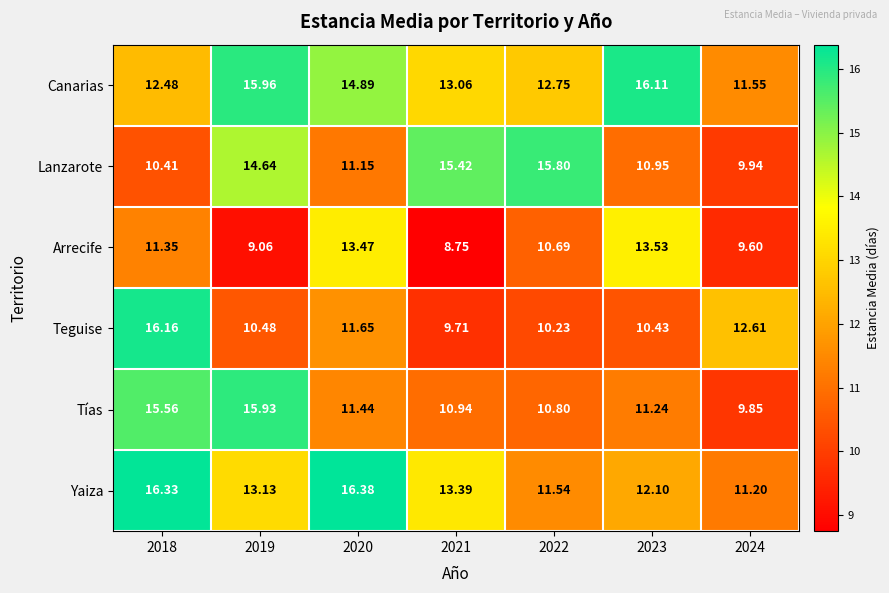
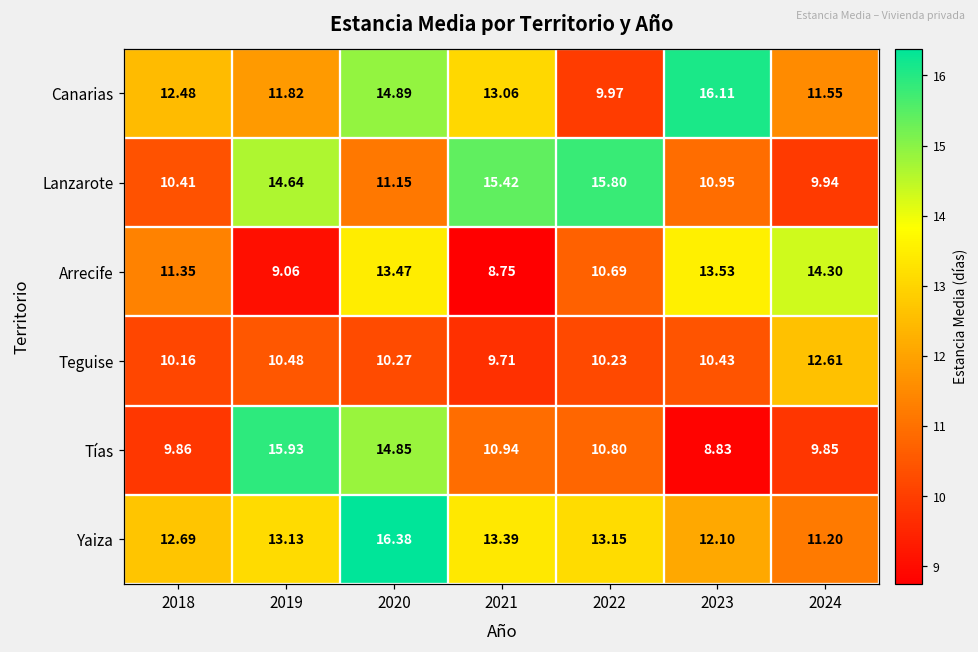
  {
    "Canarias": {
      "2018": 12.48,
-     "2019": 15.96,
+     "2019": 11.82,
      "2020": 14.89,
      "2021": 13.06,
-     "2022": 12.75,
+     "2022": 9.97,
      "2023": 16.11,
      "2024": 11.55
    },
    "Lanzarote": {
      "2018": 10.41,
      "2019": 14.64,
      "2020": 11.15,
      "2021": 15.42,
      "2022": 15.80,
      "2023": 10.95,
      "2024": 9.94
    },
    "Arrecife": {
      "2018": 11.35,
      "2019": 9.06,
      "2020": 13.47,
      "2021": 8.75,
      "2022": 10.69,
      "2023": 13.53,
-     "2024": 9.60
+     "2024": 14.30
    },
    "Teguise": {
-     "2018": 16.16,
+     "2018": 10.16,
      "2019": 10.48,
-     "2020": 11.65,
+     "2020": 10.27,
      "2021": 9.71,
      "2022": 10.23,
      "2023": 10.43,
      "2024": 12.61
    },
    "Tías": {
-     "2018": 15.56,
+     "2018": 9.86,
      "2019": 15.93,
-     "2020": 11.44,
+     "2020": 14.85,
      "2021": 10.94,
      "2022": 10.80,
-     "2023": 11.24,
+     "2023": 8.83,
      "2024": 9.85
    },
    "Yaiza": {
-     "2018": 16.33,
+     "2018": 12.69,
      "2019": 13.13,
      "2020": 16.38,
      "2021": 13.39,
-     "2022": 11.54,
+     "2022": 13.15,
      "2023": 12.10,
      "2024": 11.20
    }
  }
